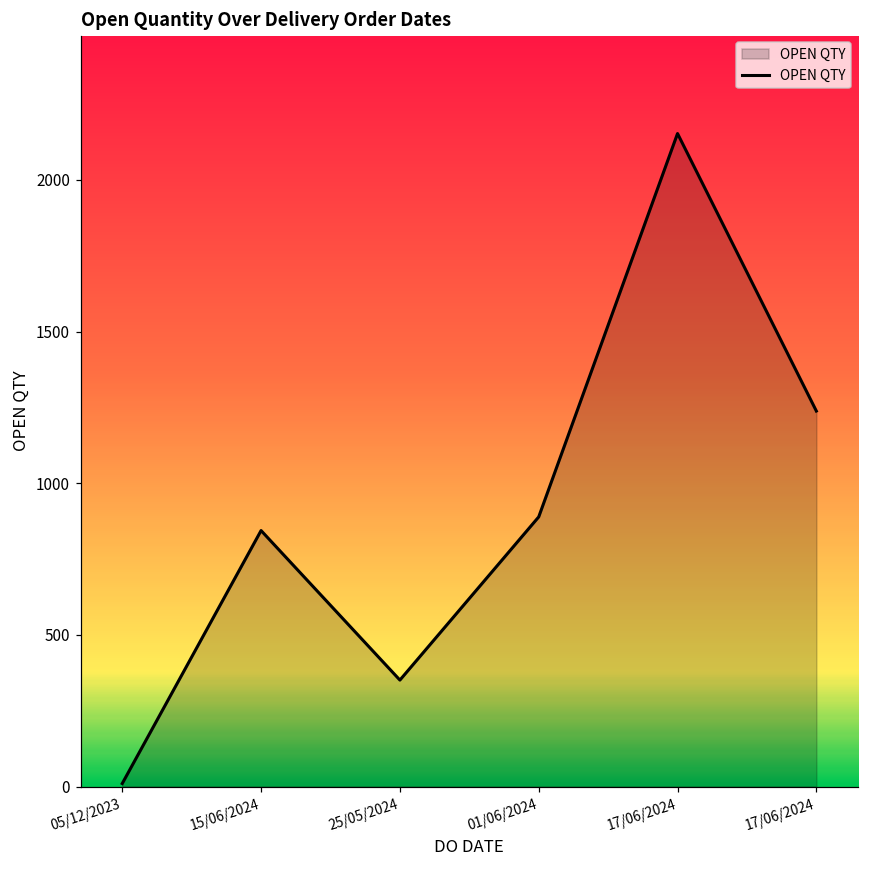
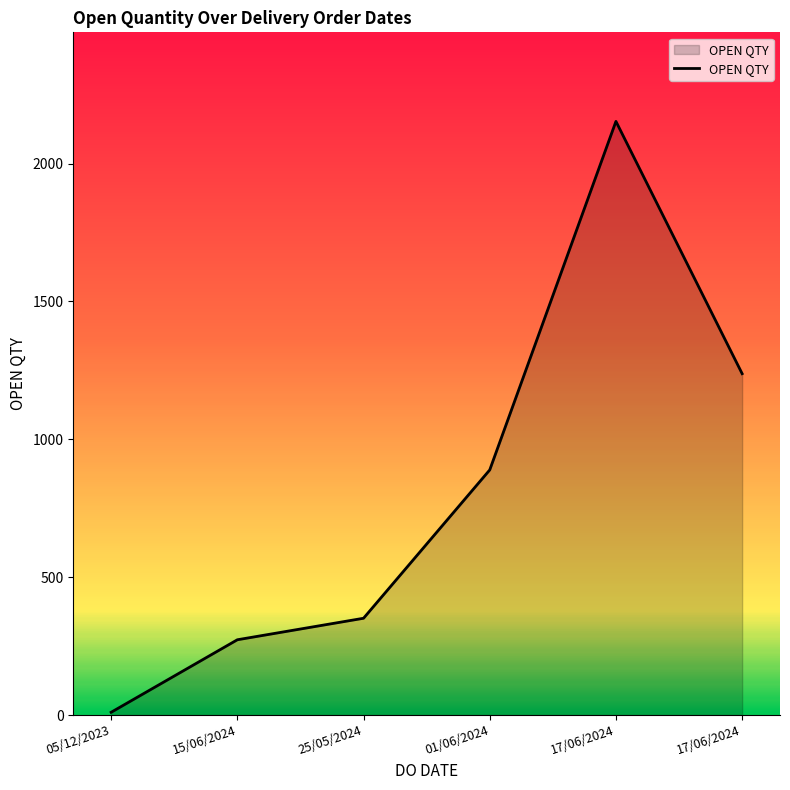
  {
    "05/12/2023": 10,
-   "15/06/2024": 840,
+   "15/06/2024": 270,
    "25/05/2024": 350,
    "01/06/2024": 890
  }
